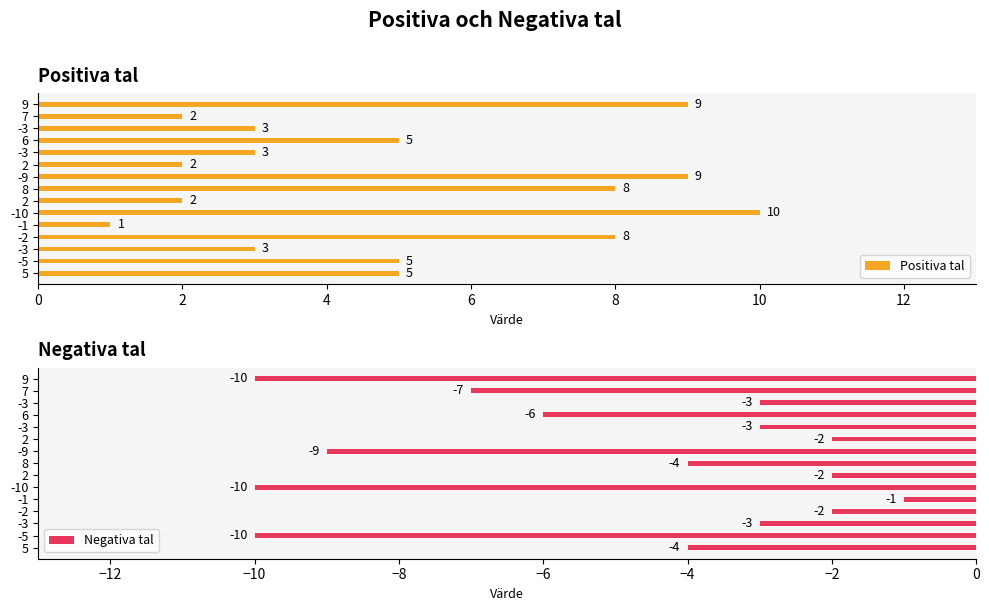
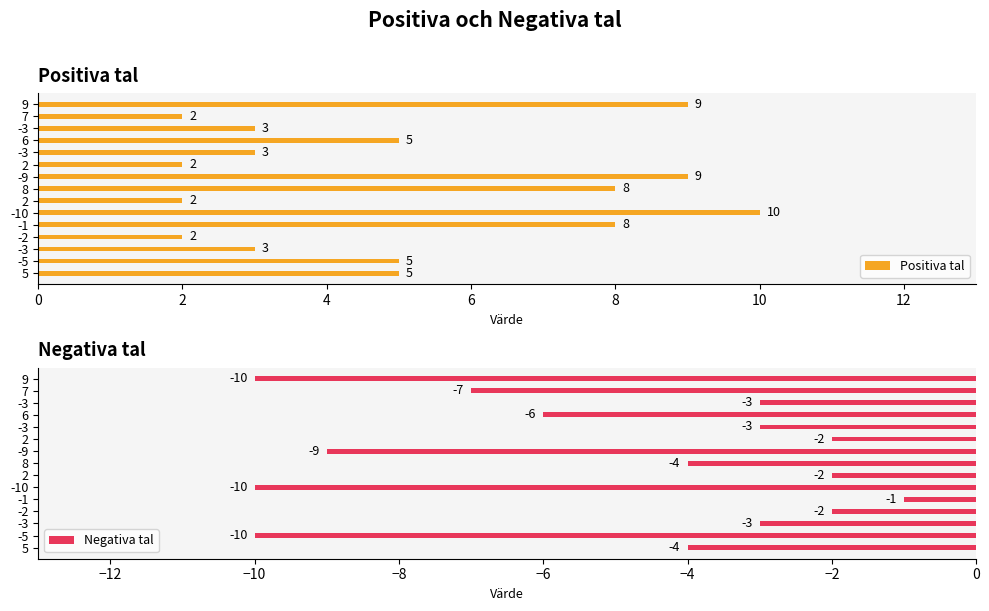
  {
    "Positiva tal": {
      "9": 9,
      "7": 2,
      "6": 5,
      "-9": 9,
      "8": 8,
      "-10": 10,
-     "-1": 1,
-     "-2": 8,
+     "-1": 8,
+     "-2": 2,
      "-5": 5,
      "5": 5
    },
    "Negativa tal": {
      "9": -10,
      "7": -7,
      "6": -6,
      "-9": -9,
      "8": -4,
      "-10": -10,
      "-1": -1,
      "-2": -2,
      "-5": -10,
      "5": -4
    }
  }
